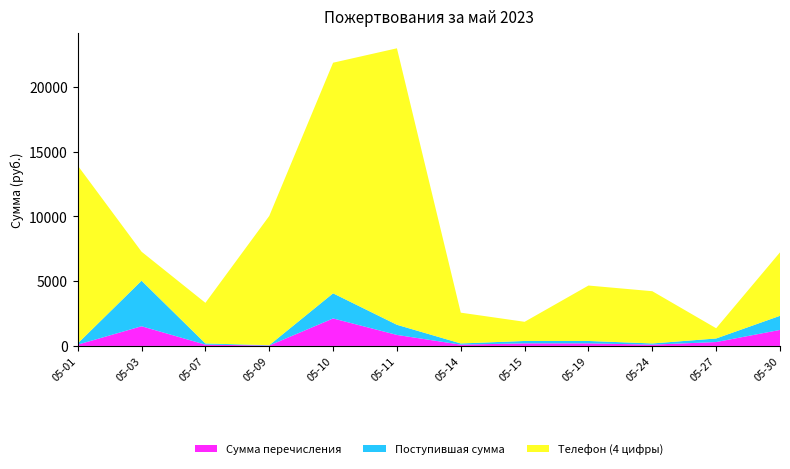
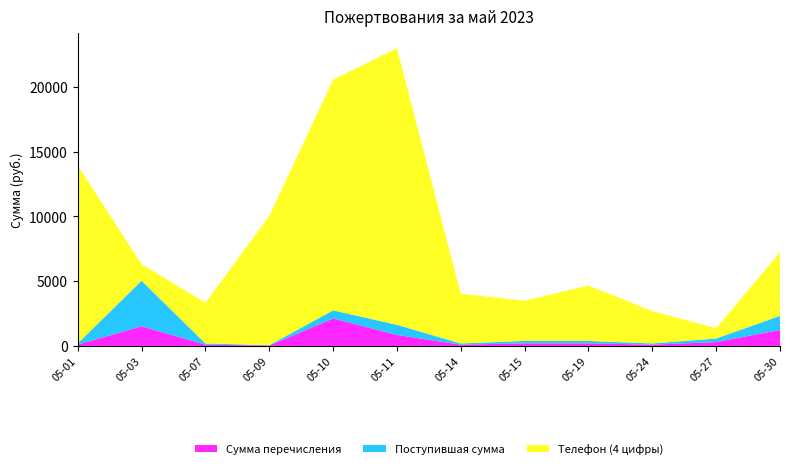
  {
    "Сумма перечисления": {
      "05-03": 1500,
      "05-10": 2100,
      "05-11": 900,
      "05-27": 300,
      "05-30": 1200
    },
    "Поступившая сумма": {
      "05-03": 3500,
-     "05-10": 1900,
+     "05-10": 600,
      "05-11": 800,
      "05-27": 300,
      "05-30": 1100
    },
    "Телефон (4 цифры)": {
      "05-01": 13700,
-     "05-03": 2200,
+     "05-03": 1300,
      "05-07": 3100,
      "05-09": 10000,
      "05-10": 17800,
      "05-11": 21300,
-     "05-14": 2400,
-     "05-15": 1500,
+     "05-14": 3800,
+     "05-15": 3100,
      "05-19": 4300,
-     "05-24": 4000,
+     "05-24": 2500,
      "05-27": 800,
      "05-30": 4900
    }
  }
